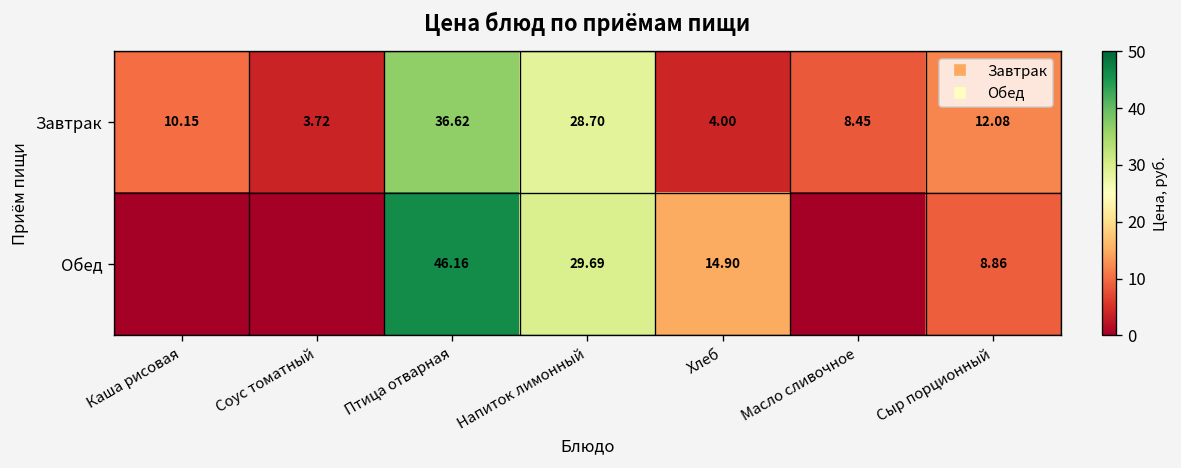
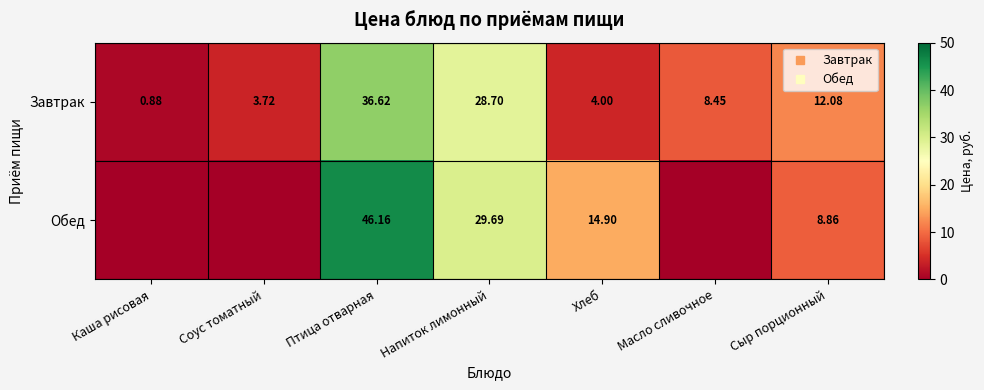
  {
    "Завтрак": {
-     "Каша рисовая": 10.15,
+     "Каша рисовая": 0.88,
      "Соус томатный": 3.72,
      "Птица отварная": 36.62,
      "Напиток лимонный": 28.70,
      "Хлеб": 4.00,
      "Масло сливочное": 8.45,
      "Сыр порционный": 12.08
    },
    "Обед": {
      "Птица отварная": 46.16,
      "Напиток лимонный": 29.69,
      "Хлеб": 14.90,
      "Сыр порционный": 8.86
    }
  }
